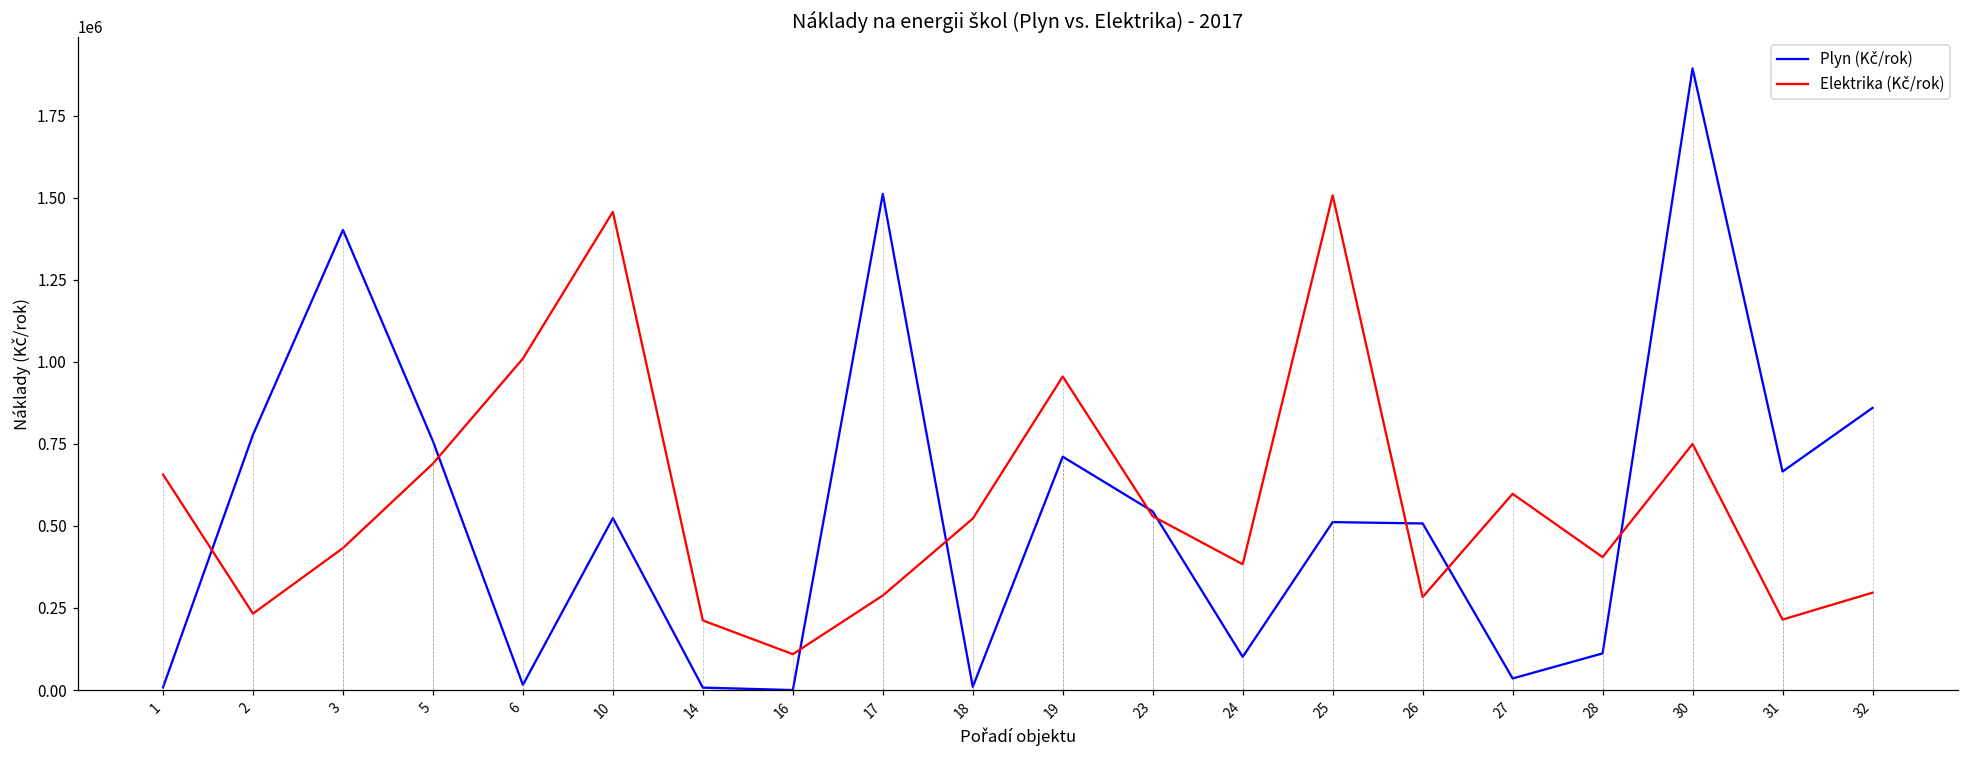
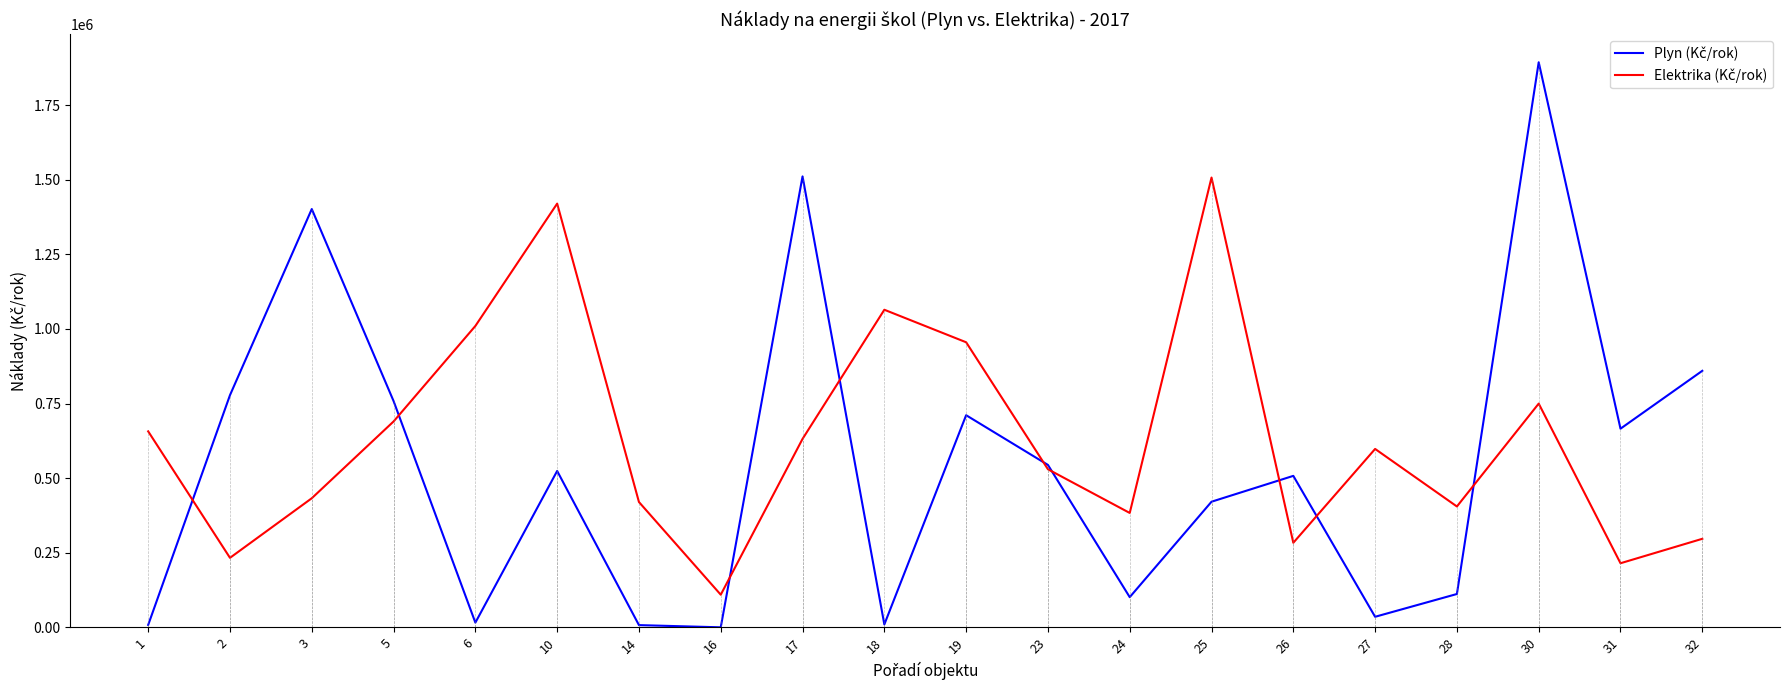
  {
    "Plyn (Kč/rok)": {
-     "25": 510000
+     "25": 420000
    },
    "Elektrika (Kč/rok)": {
-     "10": 1460000,
-     "14": 210000,
-     "17": 290000,
-     "18": 520000
+     "10": 1420000,
+     "14": 420000,
+     "17": 630000,
+     "18": 1060000
    }
  }
